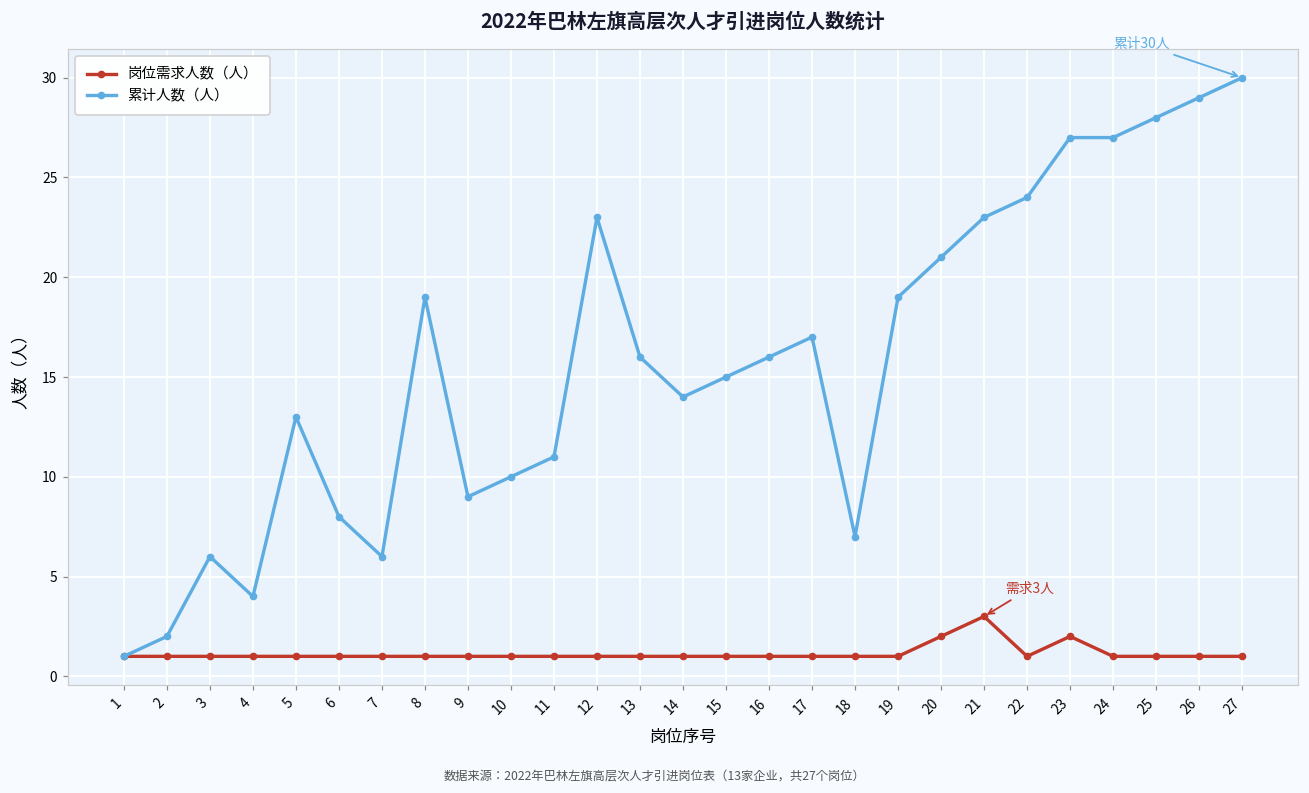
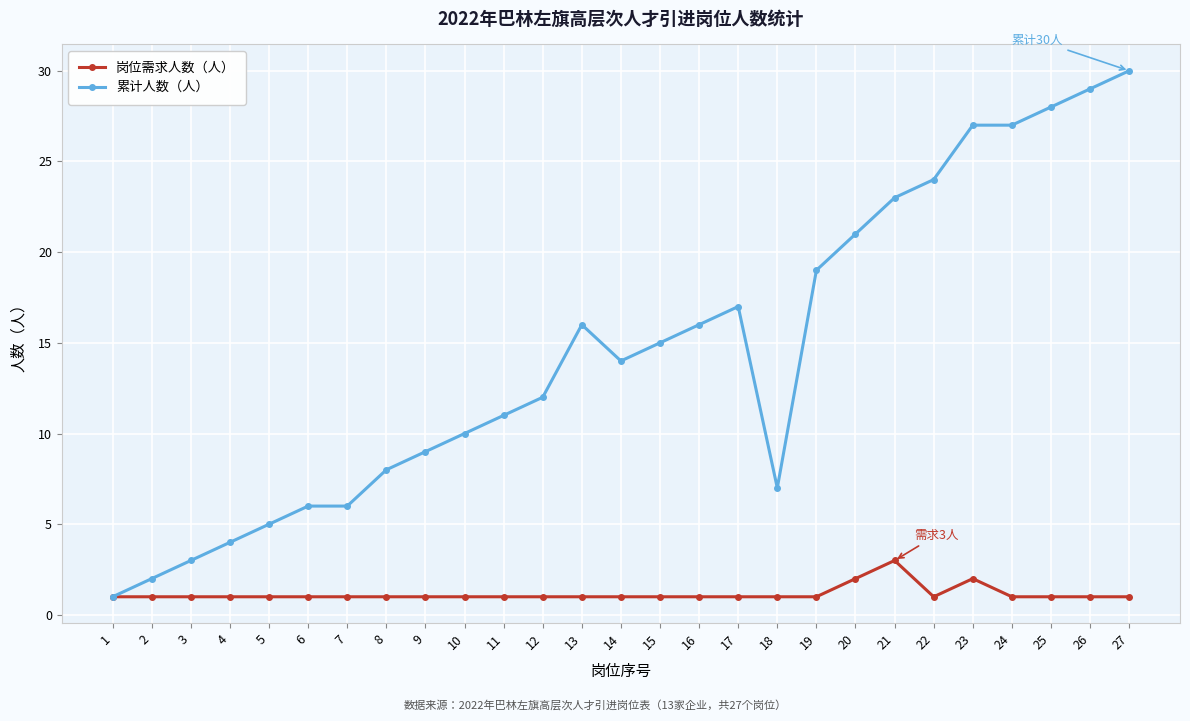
  {
    "岗位需求人数（人）": {
      "2": 1,
      "3": 1,
      "4": 1,
      "5": 1,
      "6": 1,
      "7": 1,
      "8": 1,
      "9": 1,
      "10": 1,
      "11": 1,
      "12": 1,
      "13": 1,
      "14": 1,
      "15": 1,
      "16": 1,
      "17": 1,
      "18": 1,
      "19": 1,
      "20": 2,
      "21": 3,
      "22": 1,
      "23": 2,
      "24": 1,
      "25": 1,
      "26": 1,
      "27": 1
    },
    "累计人数（人）": {
      "2": 2,
-     "3": 6,
+     "3": 3,
      "4": 4,
-     "5": 13,
-     "6": 8,
+     "5": 5,
+     "6": 6,
      "7": 6,
-     "8": 19,
+     "8": 8,
      "9": 9,
      "10": 10,
      "11": 11,
-     "12": 23,
+     "12": 12,
      "13": 16,
      "14": 14,
      "15": 15,
      "16": 16,
      "17": 17,
      "18": 7,
      "19": 19,
      "20": 21,
      "21": 23,
      "22": 24,
      "23": 27,
      "24": 27,
      "25": 28,
      "26": 29,
      "27": 30
    }
  }
